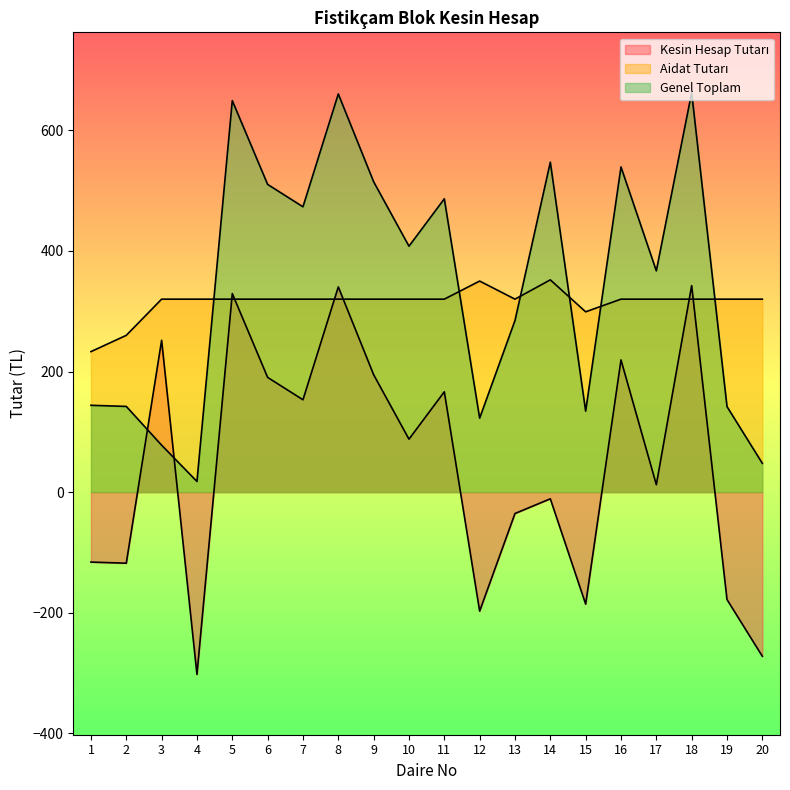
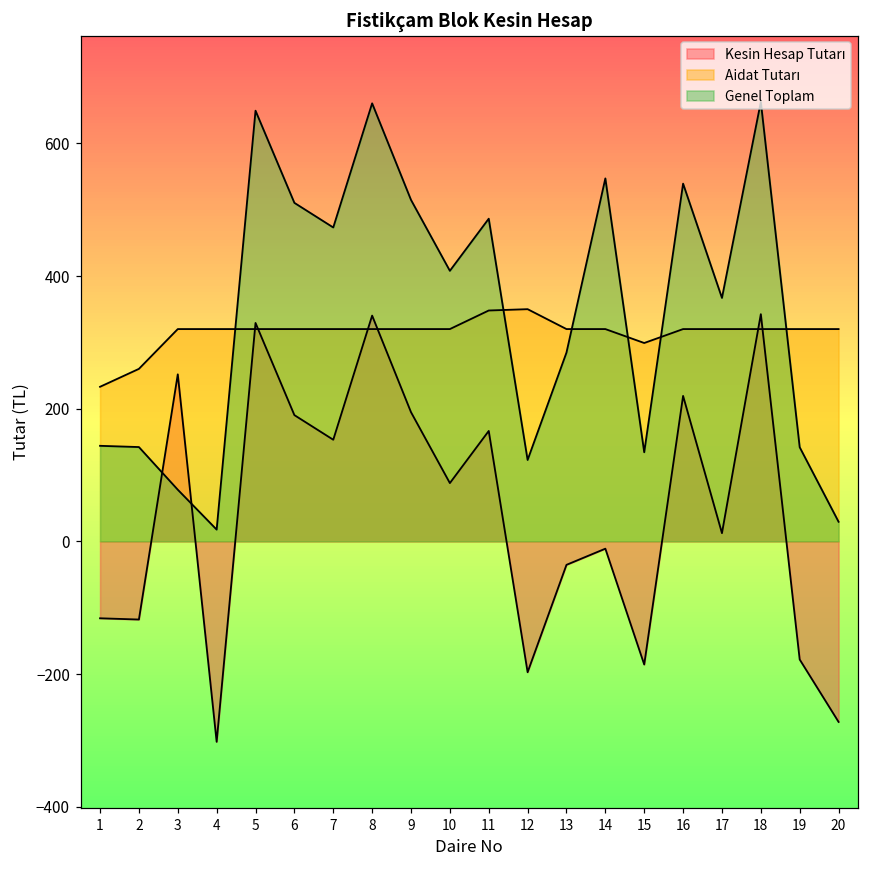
  {
    "Aidat Tutarı": {
      "1": 230,
      "2": 260,
      "3": 320,
      "4": 320,
      "5": 320,
      "6": 320,
      "7": 320,
      "8": 320,
      "9": 320,
      "10": 320,
-     "11": 320,
+     "11": 350,
      "12": 350,
      "13": 320,
-     "14": 350,
+     "14": 320,
      "15": 300,
      "16": 320,
      "17": 320,
      "18": 320,
      "19": 320,
      "20": 320
    },
    "Genel Toplam": {
      "1": 140,
      "2": 140,
      "3": 80,
      "4": 20,
      "5": 650,
      "6": 510,
      "7": 470,
      "8": 660,
      "9": 510,
      "10": 410,
      "11": 490,
      "12": 120,
      "13": 280,
      "14": 550,
      "15": 130,
      "16": 540,
      "17": 370,
      "19": 140,
-     "20": 50
+     "20": 30
    }
  }
